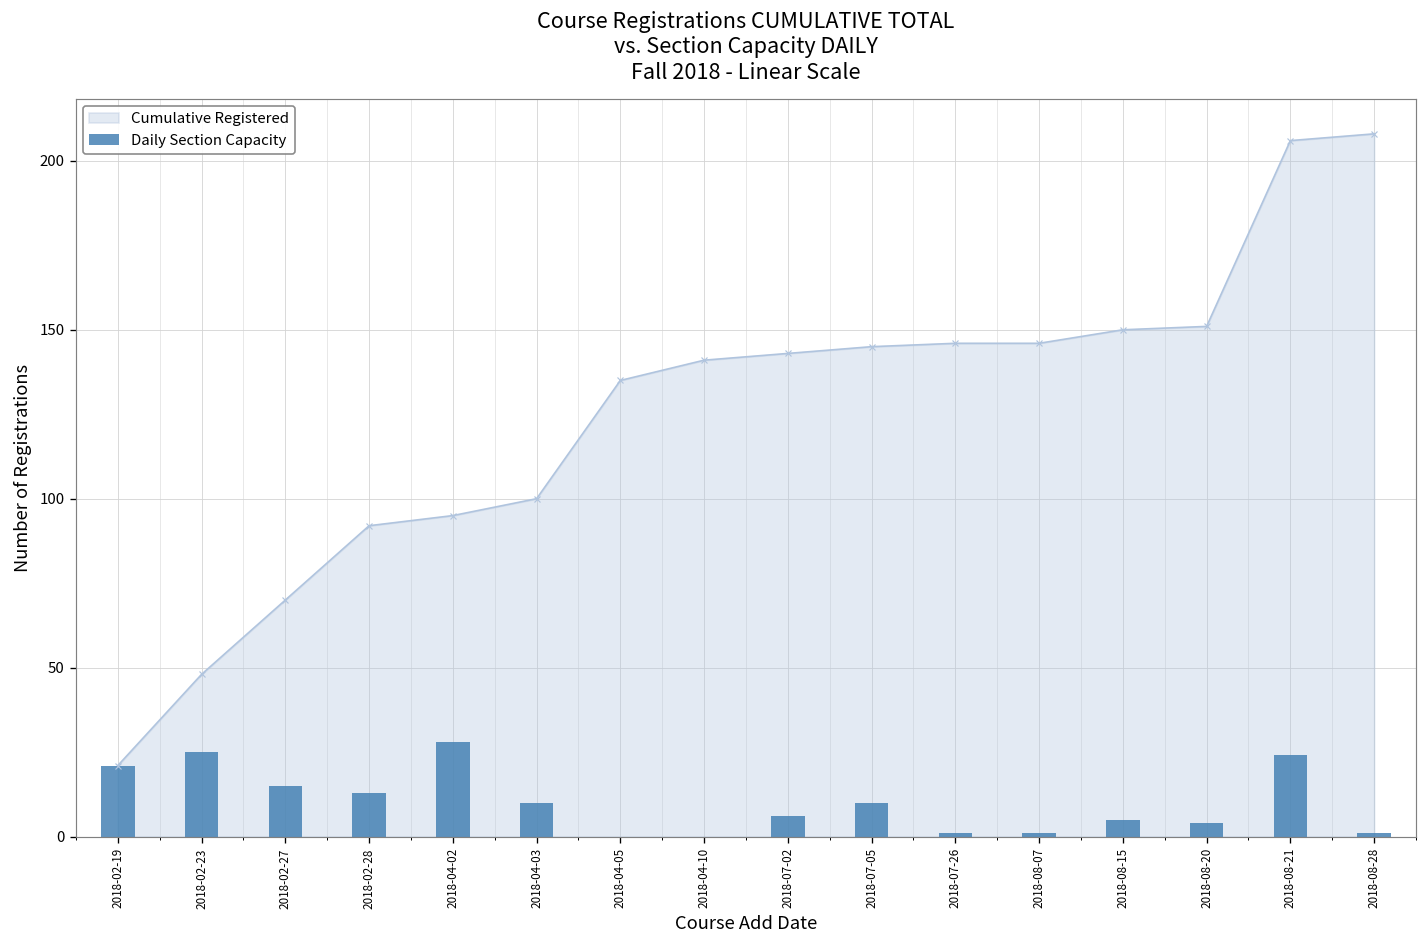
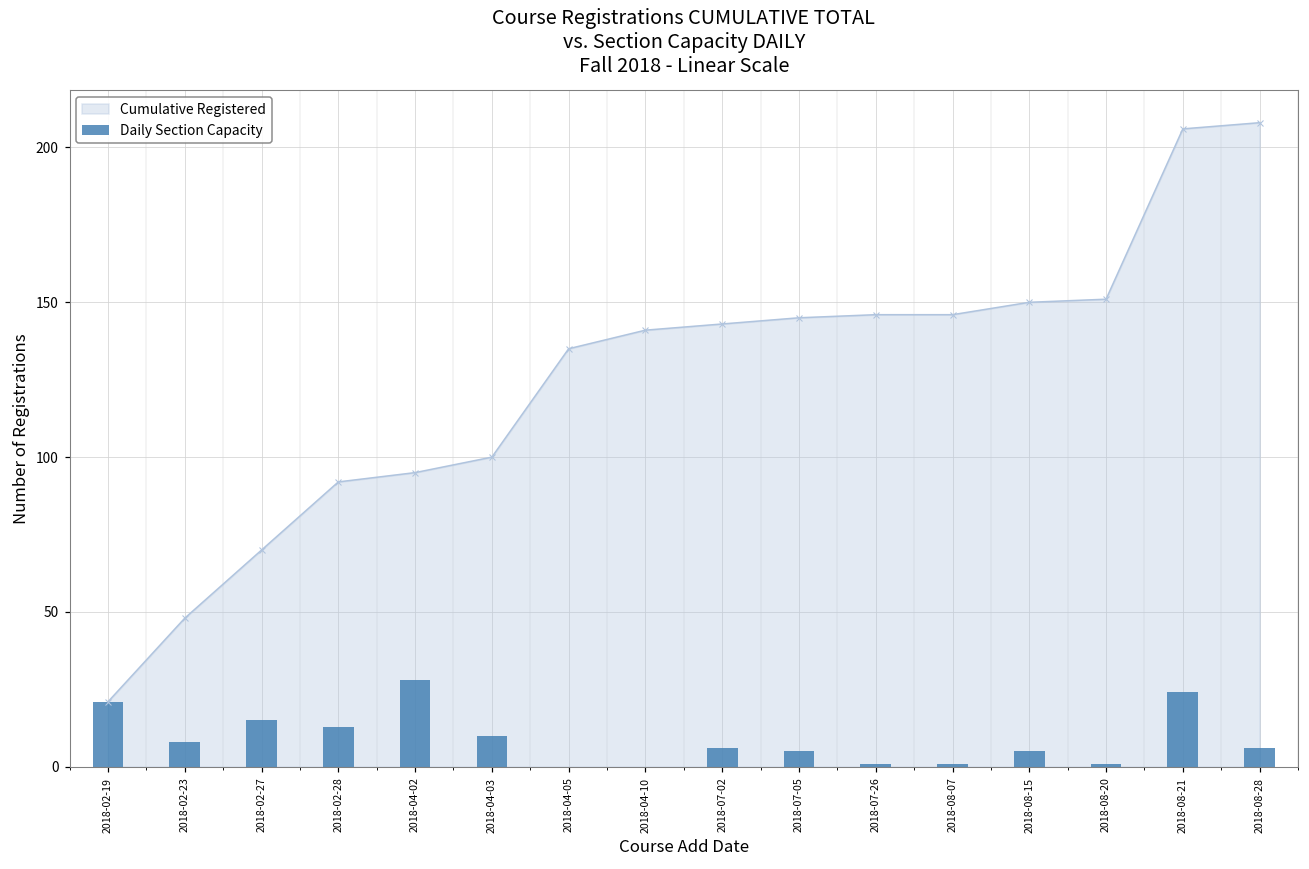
  {
    "Cumulative Registered": {
      "2018-02-19": 21,
      "2018-02-23": 48,
      "2018-02-27": 70,
      "2018-02-28": 92,
      "2018-04-02": 95,
      "2018-04-03": 100,
      "2018-04-05": 135,
      "2018-04-10": 141,
      "2018-07-02": 143,
      "2018-07-05": 145,
      "2018-07-26": 146,
      "2018-08-07": 146,
      "2018-08-15": 150,
      "2018-08-20": 151,
      "2018-08-21": 206,
      "2018-08-28": 208
    },
    "Daily Section Capacity": {
      "2018-02-19": 21,
-     "2018-02-23": 25,
+     "2018-02-23": 8,
      "2018-02-27": 15,
      "2018-02-28": 13,
      "2018-04-02": 28,
      "2018-04-03": 10,
      "2018-04-05": 0,
      "2018-04-10": 0,
      "2018-07-02": 6,
-     "2018-07-05": 10,
+     "2018-07-05": 5,
      "2018-07-26": 1,
      "2018-08-07": 1,
      "2018-08-15": 5,
-     "2018-08-20": 4,
+     "2018-08-20": 1,
      "2018-08-21": 24,
-     "2018-08-28": 1
+     "2018-08-28": 6
    }
  }
